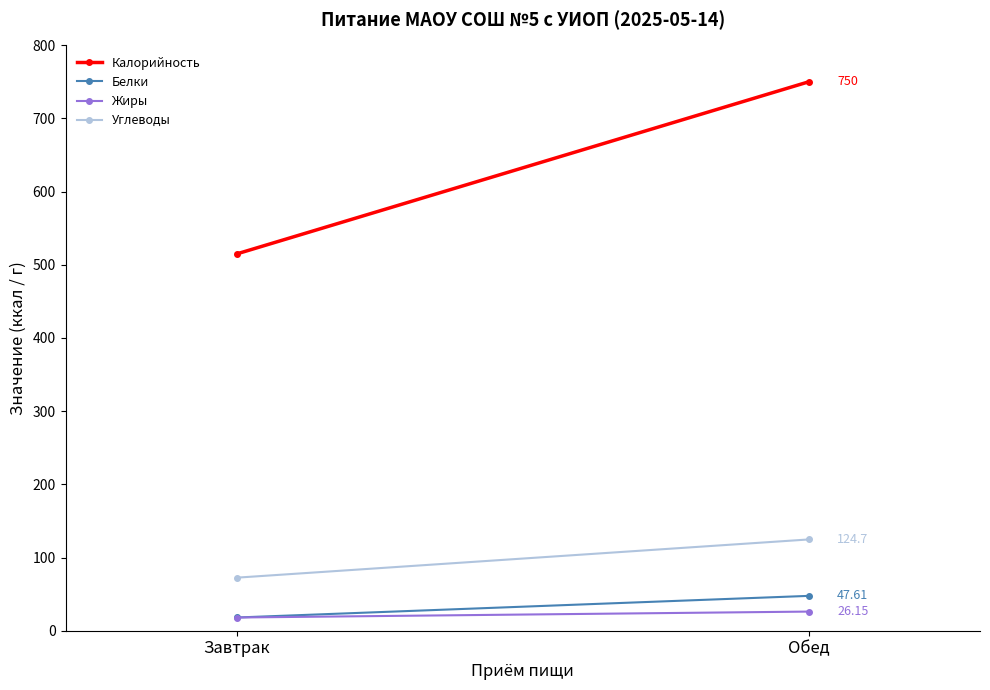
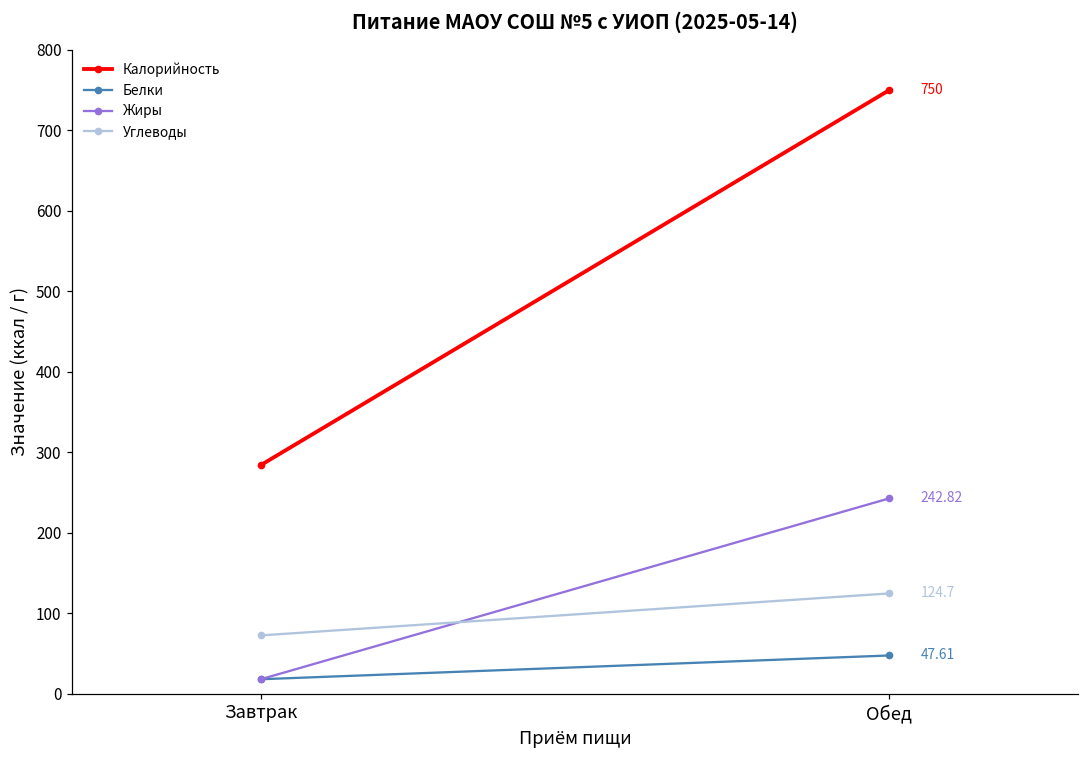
  {
    "Калорийность": {
-     "Завтрак": 520
+     "Завтрак": 280
    },
    "Белки": {
      "Обед": 50
    },
    "Жиры": {
-     "Обед": 26.15
+     "Обед": 242.82
    },
    "Углеводы": {
      "Завтрак": 70,
      "Обед": 120
    }
  }
